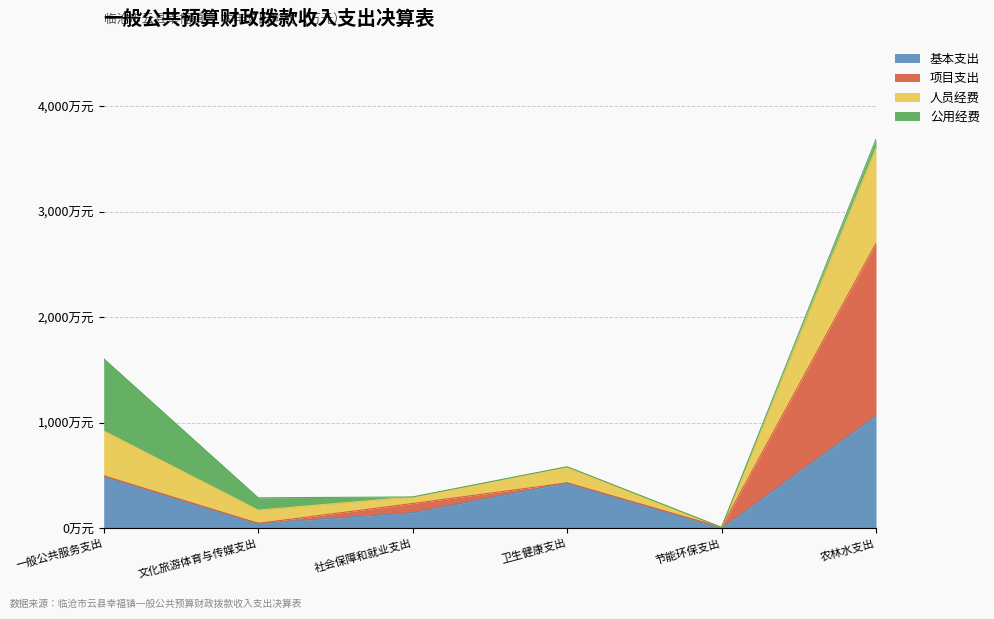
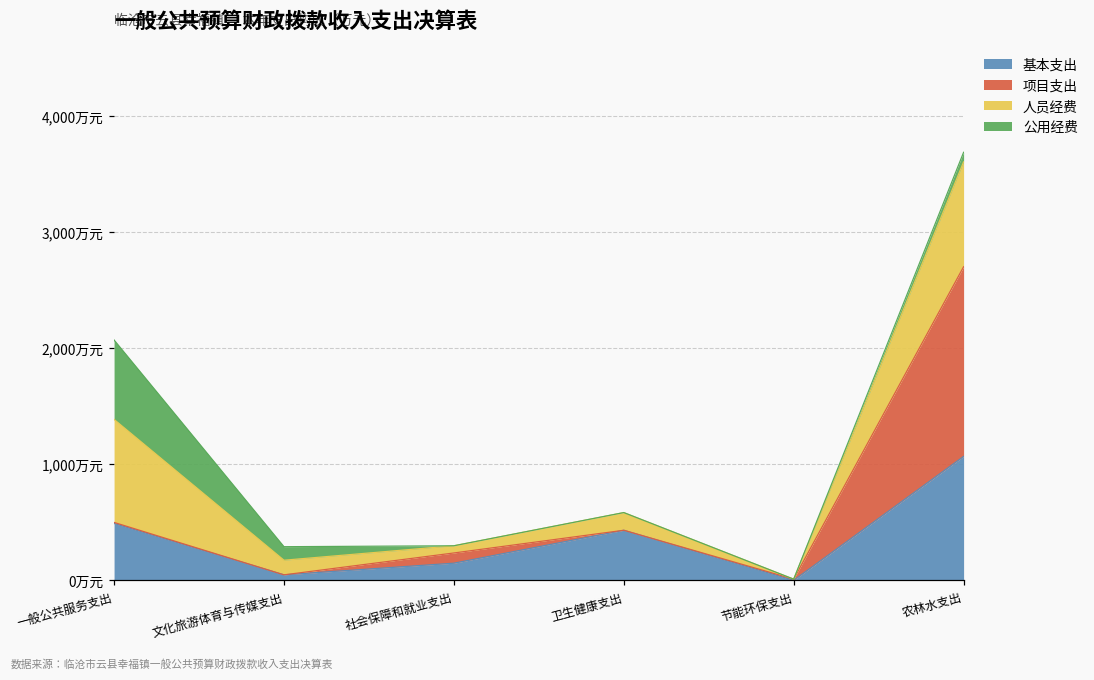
  {
    "基本支出": {
      "社会保障和就业支出": "150万元",
      "农林水支出": "1,070万元"
    },
    "项目支出": {
      "社会保障和就业支出": "90万元",
      "农林水支出": "1,630万元"
    },
    "人员经费": {
-     "一般公共服务支出": "420万元",
+     "一般公共服务支出": "890万元",
      "文化旅游体育与传媒支出": "130万元",
      "农林水支出": "900万元"
    },
    "公用经费": {
      "一般公共服务支出": "680万元",
      "文化旅游体育与传媒支出": "120万元",
      "农林水支出": "80万元"
    }
  }
